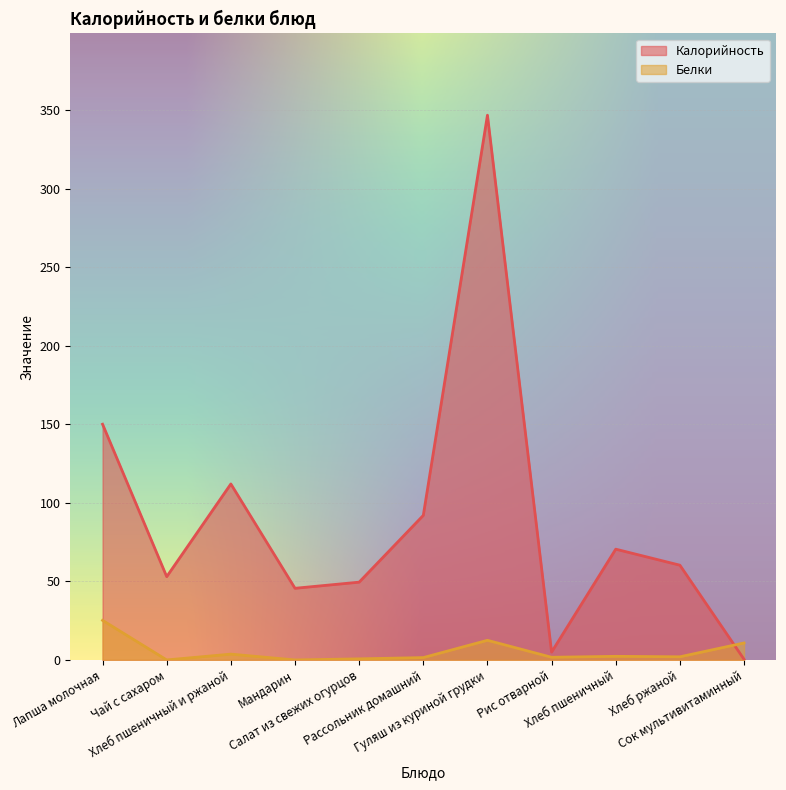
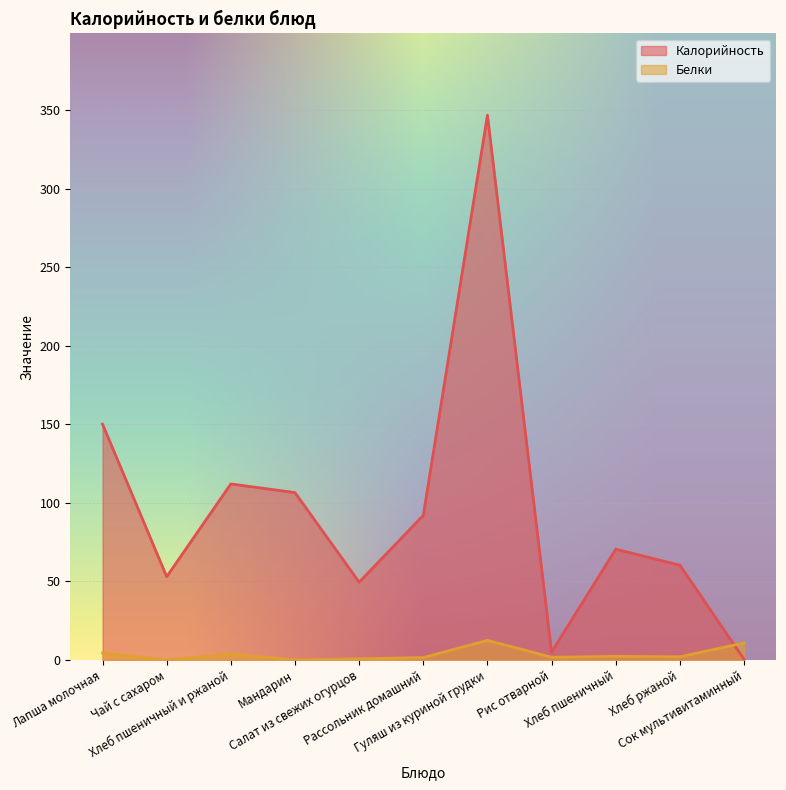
  {
    "Калорийность": {
      "Лапша молочная": 150,
      "Чай с сахаром": 53,
      "Хлеб пшеничный и ржаной": 112,
-     "Мандарин": 46,
+     "Мандарин": 107,
      "Салат из свежих огурцов": 50,
      "Рассольник домашний": 92,
      "Гуляш из куриной грудки": 347,
      "Рис отварной": 5,
      "Хлеб пшеничный": 71,
      "Хлеб ржаной": 60,
      "Сок мультивитаминный": 0
    },
    "Белки": {
-     "Лапша молочная": 25,
+     "Лапша молочная": 4,
      "Чай с сахаром": 0,
      "Хлеб пшеничный и ржаной": 4,
      "Мандарин": 0,
      "Салат из свежих огурцов": 1,
      "Рассольник домашний": 2,
      "Гуляш из куриной грудки": 13,
      "Рис отварной": 2,
      "Хлеб пшеничный": 2,
      "Хлеб ржаной": 2,
      "Сок мультивитаминный": 11
    }
  }
